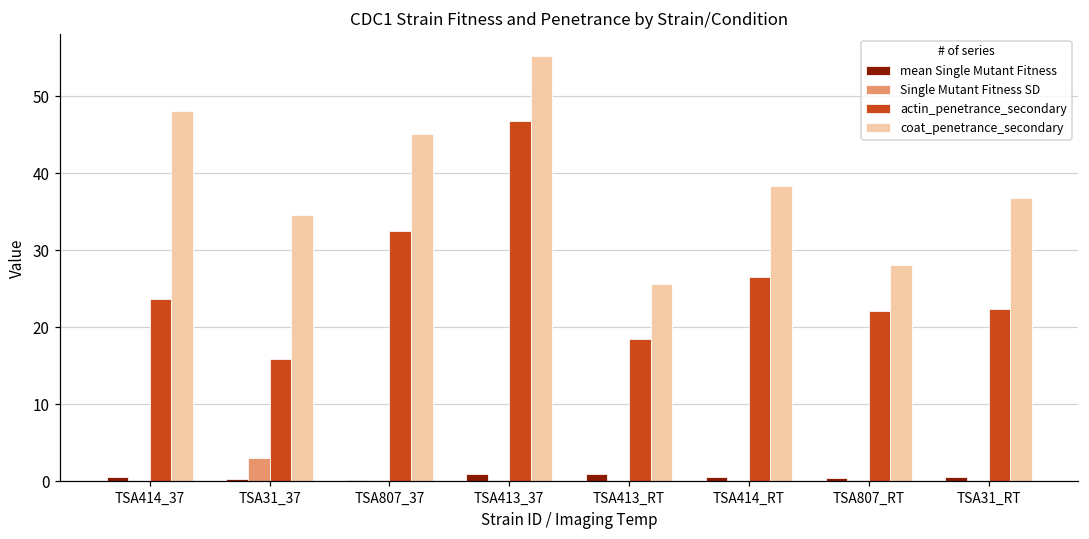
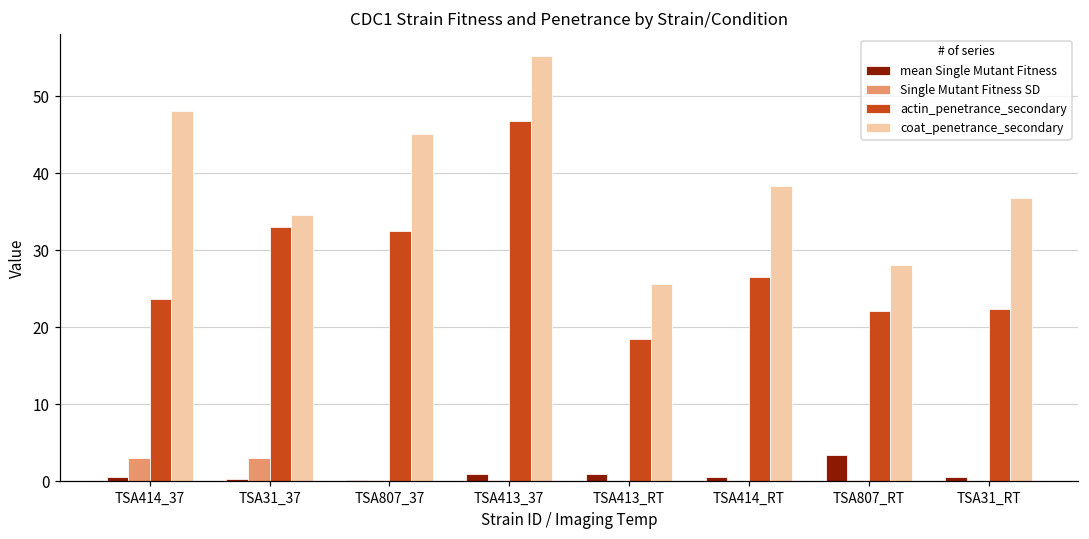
  {
    "mean Single Mutant Fitness": {
      "TSA414_37": 1,
      "TSA413_37": 1,
      "TSA413_RT": 1,
      "TSA414_RT": 1,
-     "TSA807_RT": 0,
+     "TSA807_RT": 3,
      "TSA31_RT": 1
    },
    "Single Mutant Fitness SD": {
-     "TSA414_37": 0,
+     "TSA414_37": 3,
      "TSA31_37": 3
    },
    "actin_penetrance_secondary": {
      "TSA414_37": 24,
-     "TSA31_37": 16,
+     "TSA31_37": 33,
      "TSA807_37": 32,
      "TSA413_37": 47,
      "TSA413_RT": 18,
      "TSA414_RT": 26,
      "TSA807_RT": 22,
      "TSA31_RT": 22
    },
    "coat_penetrance_secondary": {
      "TSA414_37": 48,
      "TSA31_37": 35,
      "TSA807_37": 45,
      "TSA413_37": 55,
      "TSA413_RT": 26,
      "TSA414_RT": 38,
      "TSA807_RT": 28,
      "TSA31_RT": 37
    }
  }
